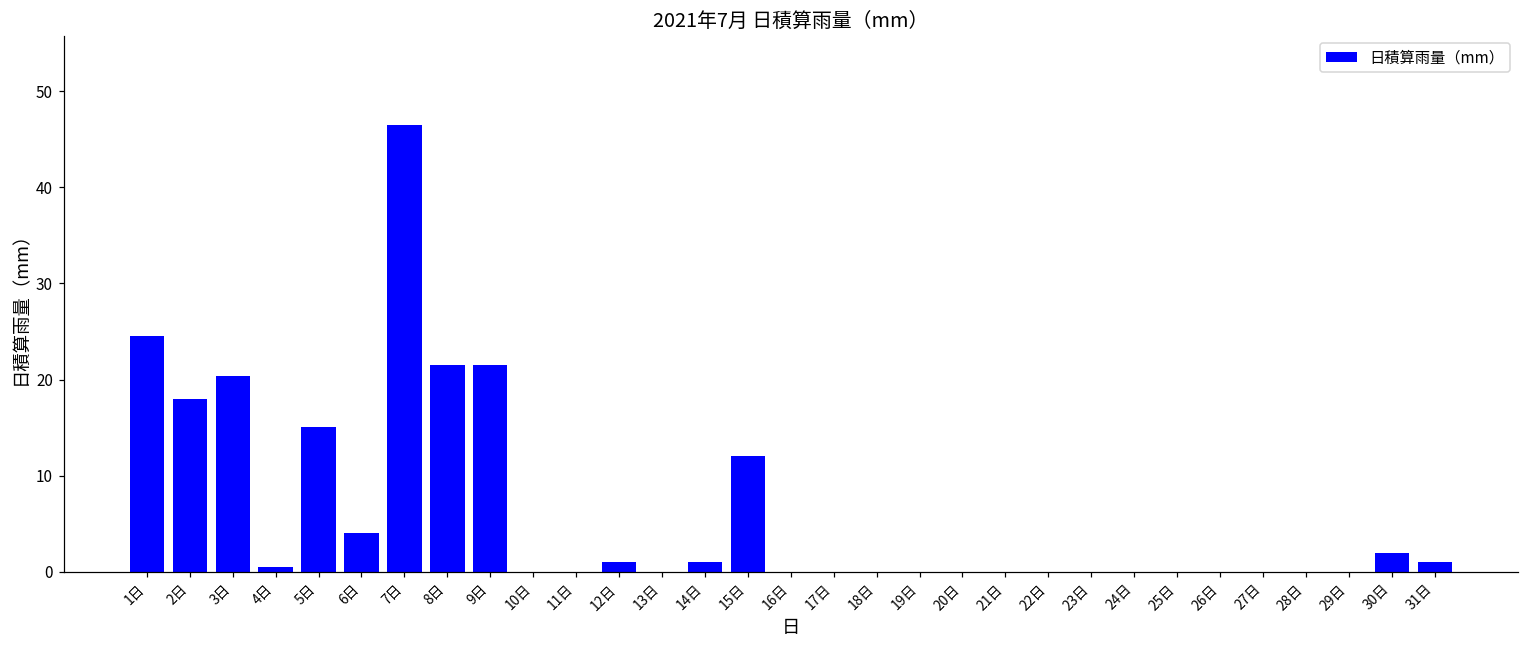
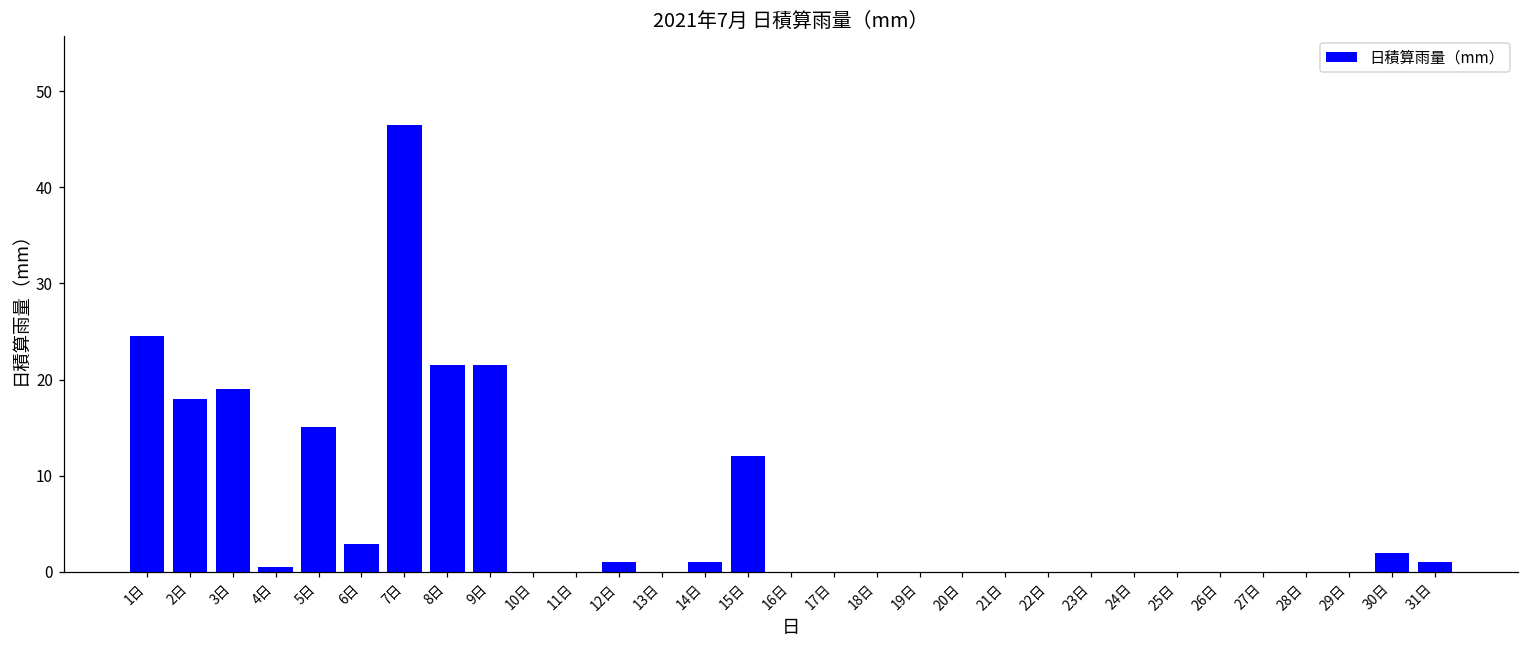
  {
    "1日": 25,
    "2日": 18,
-   "3日": 20,
+   "3日": 19,
    "4日": 1,
    "5日": 15,
-   "6日": 4,
+   "6日": 3,
    "7日": 47,
    "8日": 22,
    "9日": 22,
    "10日": 0,
    "11日": 0,
    "12日": 1,
    "13日": 0,
    "14日": 1,
    "15日": 12,
    "16日": 0,
    "17日": 0,
    "18日": 0,
    "19日": 0,
    "20日": 0,
    "21日": 0,
    "22日": 0,
    "23日": 0,
    "24日": 0,
    "25日": 0,
    "26日": 0,
    "27日": 0,
    "28日": 0,
    "29日": 0,
    "30日": 2,
    "31日": 1
  }
